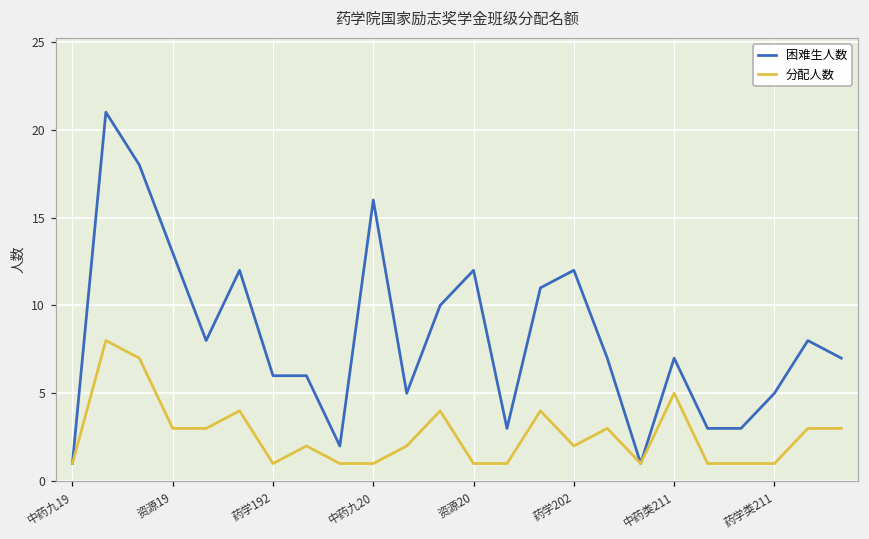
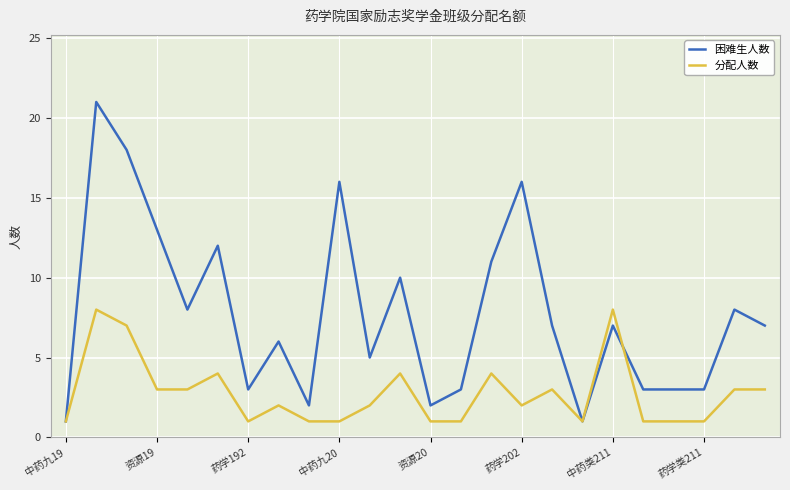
  {
    "困难生人数": {
      "资源19": 13,
-     "药学192": 6,
+     "药学192": 3,
      "中药九20": 16,
-     "资源20": 12,
-     "药学202": 12,
+     "资源20": 2,
+     "药学202": 16,
      "中药类211": 7,
-     "药学类211": 5
+     "药学类211": 3
    },
    "分配人数": {
      "资源19": 3,
      "药学192": 1,
      "中药九20": 1,
      "资源20": 1,
      "药学202": 2,
-     "中药类211": 5,
+     "中药类211": 8,
      "药学类211": 1
    }
  }
